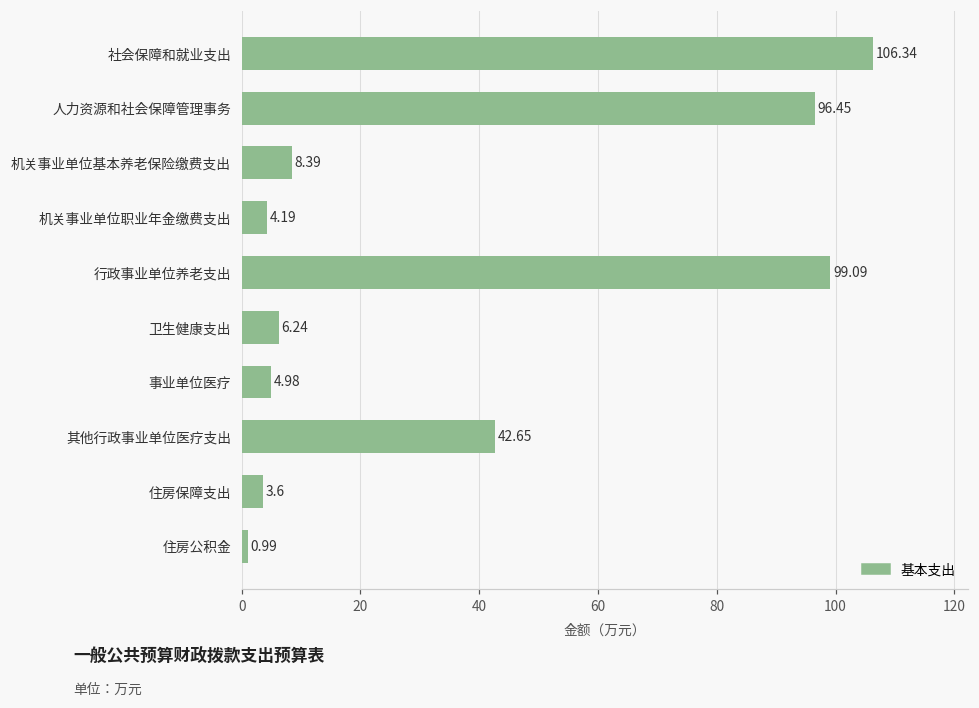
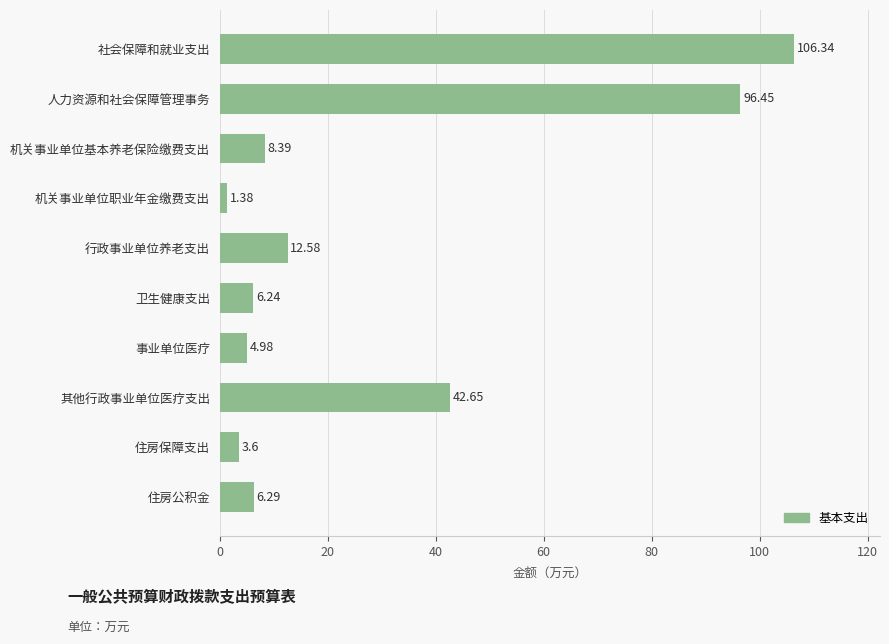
  {
    "社会保障和就业支出": 106.34,
    "人力资源和社会保障管理事务": 96.45,
    "机关事业单位基本养老保险缴费支出": 8.39,
-   "机关事业单位职业年金缴费支出": 4.19,
-   "行政事业单位养老支出": 99.09,
+   "机关事业单位职业年金缴费支出": 1.38,
+   "行政事业单位养老支出": 12.58,
    "卫生健康支出": 6.24,
    "事业单位医疗": 4.98,
    "其他行政事业单位医疗支出": 42.65,
    "住房保障支出": 3.6,
-   "住房公积金": 0.99
+   "住房公积金": 6.29
  }
